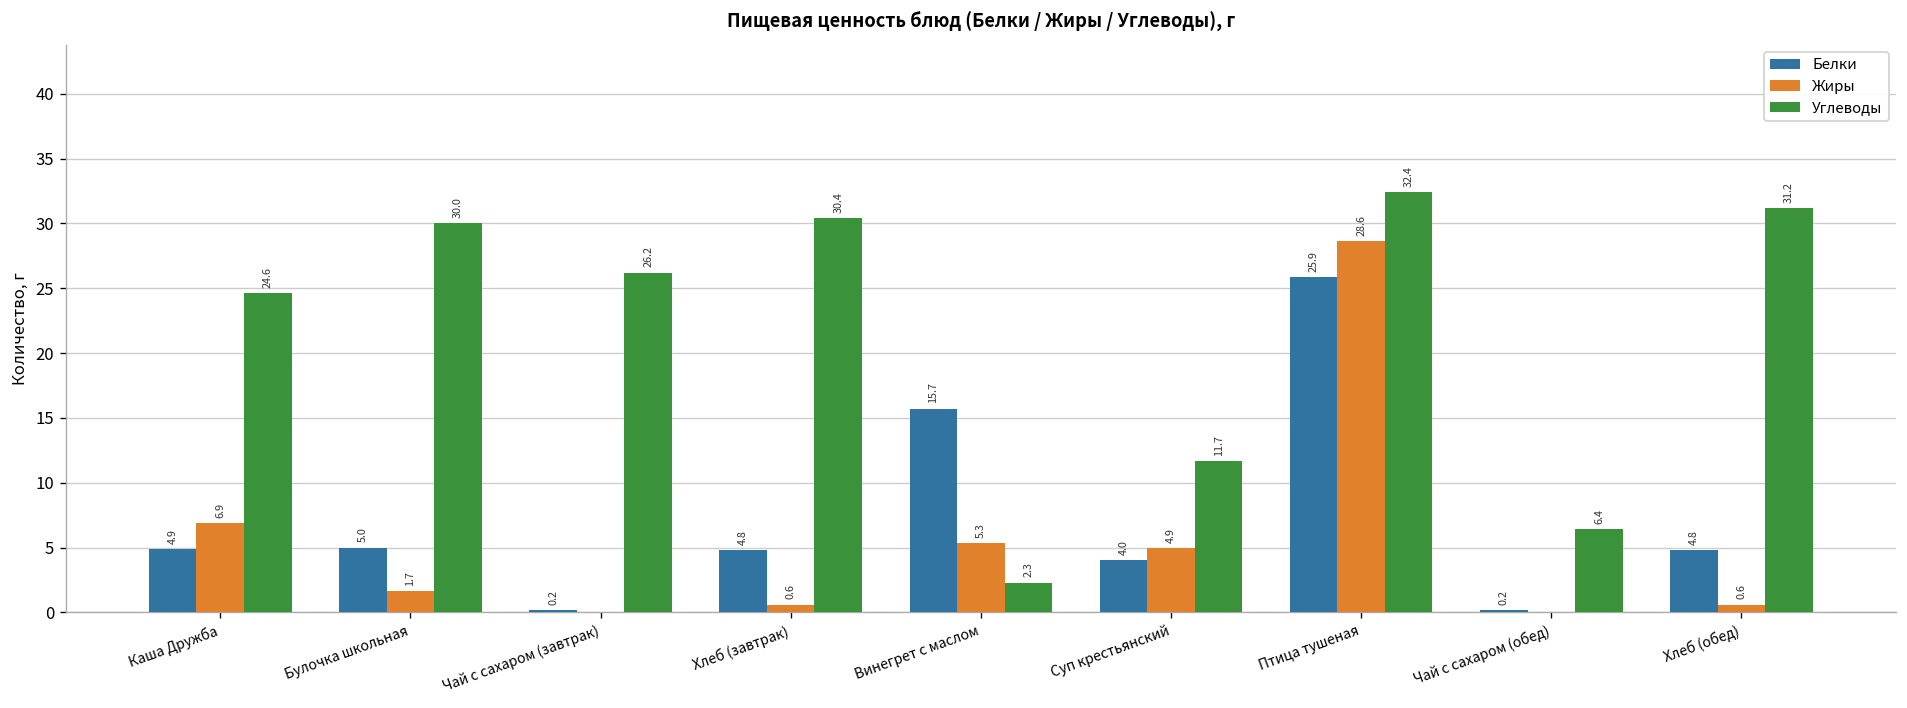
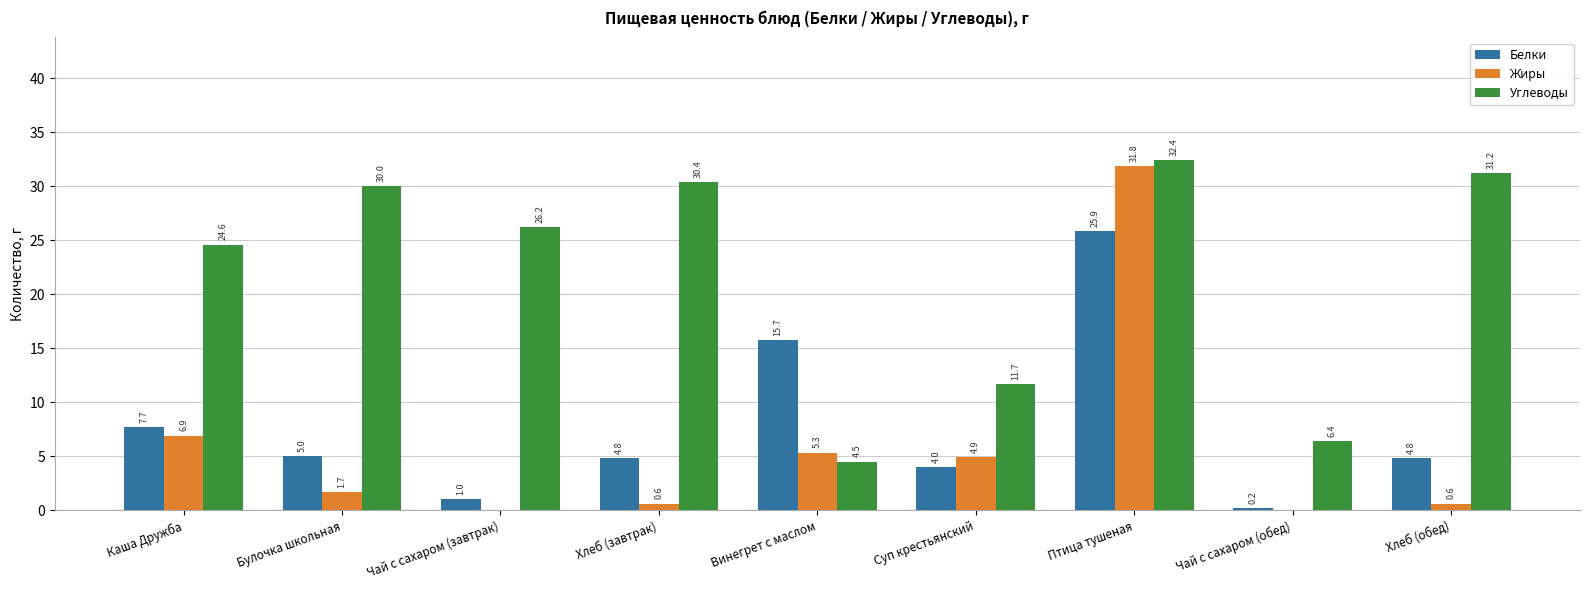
  {
    "Белки": {
-     "Каша Дружба": 4.9,
+     "Каша Дружба": 7.7,
      "Булочка школьная": 5.0,
-     "Чай с сахаром (завтрак)": 0.2,
+     "Чай с сахаром (завтрак)": 1.0,
      "Хлеб (завтрак)": 4.8,
      "Винегрет с маслом": 15.7,
      "Суп крестьянский": 4.0,
      "Птица тушеная": 25.9,
      "Чай с сахаром (обед)": 0.2,
      "Хлеб (обед)": 4.8
    },
    "Жиры": {
      "Каша Дружба": 6.9,
      "Булочка школьная": 1.7,
      "Хлеб (завтрак)": 0.6,
      "Винегрет с маслом": 5.3,
      "Суп крестьянский": 4.9,
-     "Птица тушеная": 28.6,
+     "Птица тушеная": 31.8,
      "Хлеб (обед)": 0.6
    },
    "Углеводы": {
      "Каша Дружба": 24.6,
      "Булочка школьная": 30.0,
      "Чай с сахаром (завтрак)": 26.2,
      "Хлеб (завтрак)": 30.4,
-     "Винегрет с маслом": 2.3,
+     "Винегрет с маслом": 4.5,
      "Суп крестьянский": 11.7,
      "Птица тушеная": 32.4,
      "Чай с сахаром (обед)": 6.4,
      "Хлеб (обед)": 31.2
    }
  }
